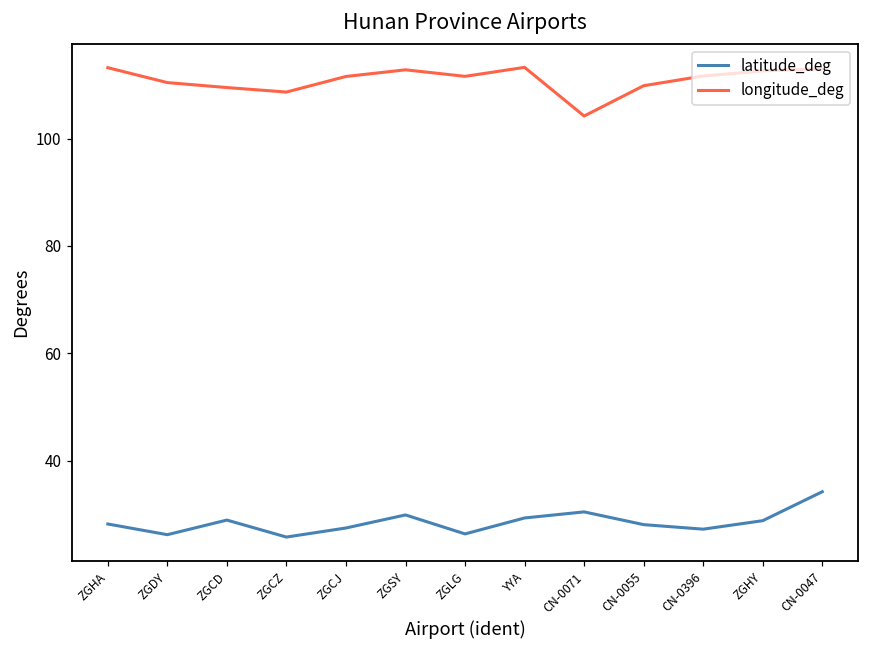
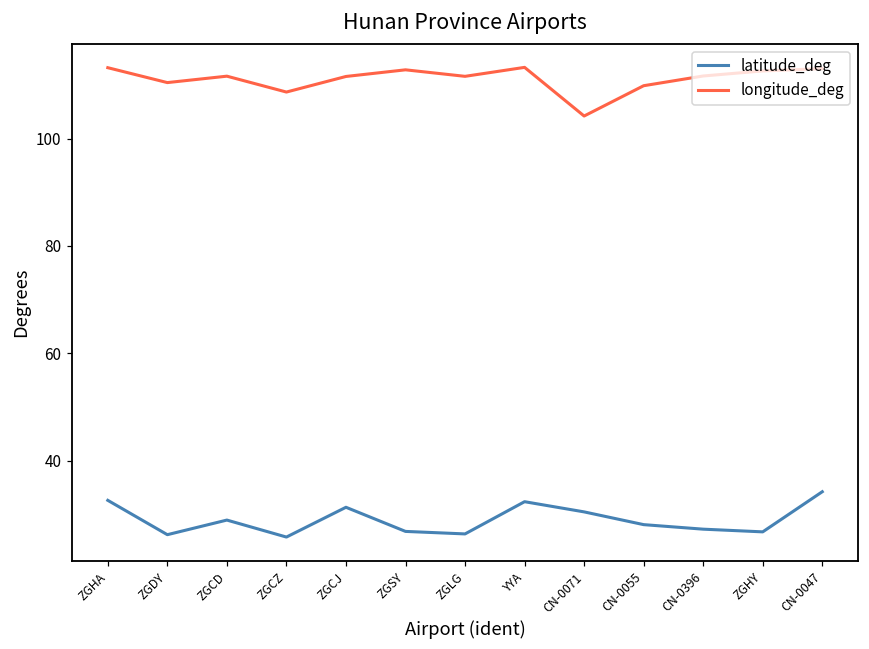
  {
    "latitude_deg": {
-     "ZGHA": 28,
+     "ZGHA": 33,
      "ZGDY": 26,
      "ZGCD": 29,
      "ZGCZ": 26,
-     "ZGCJ": 27,
-     "ZGSY": 30,
+     "ZGCJ": 31,
+     "ZGSY": 27,
      "ZGLG": 26,
-     "YYA": 29,
+     "YYA": 32,
      "CN-0071": 30,
      "CN-0055": 28,
      "CN-0396": 27,
-     "ZGHY": 29,
+     "ZGHY": 27,
      "CN-0047": 34
    },
    "longitude_deg": {
      "ZGHA": 113,
      "ZGDY": 110,
-     "ZGCD": 110,
+     "ZGCD": 112,
      "ZGCZ": 109,
      "ZGCJ": 112,
      "ZGSY": 113,
      "ZGLG": 112,
      "YYA": 113,
      "CN-0071": 104,
      "CN-0055": 110
    }
  }
